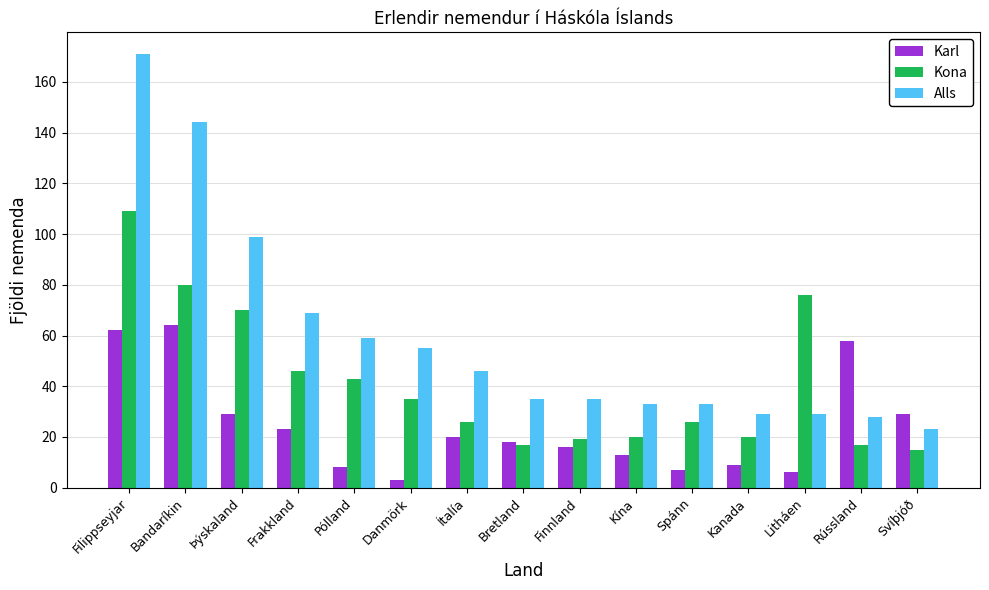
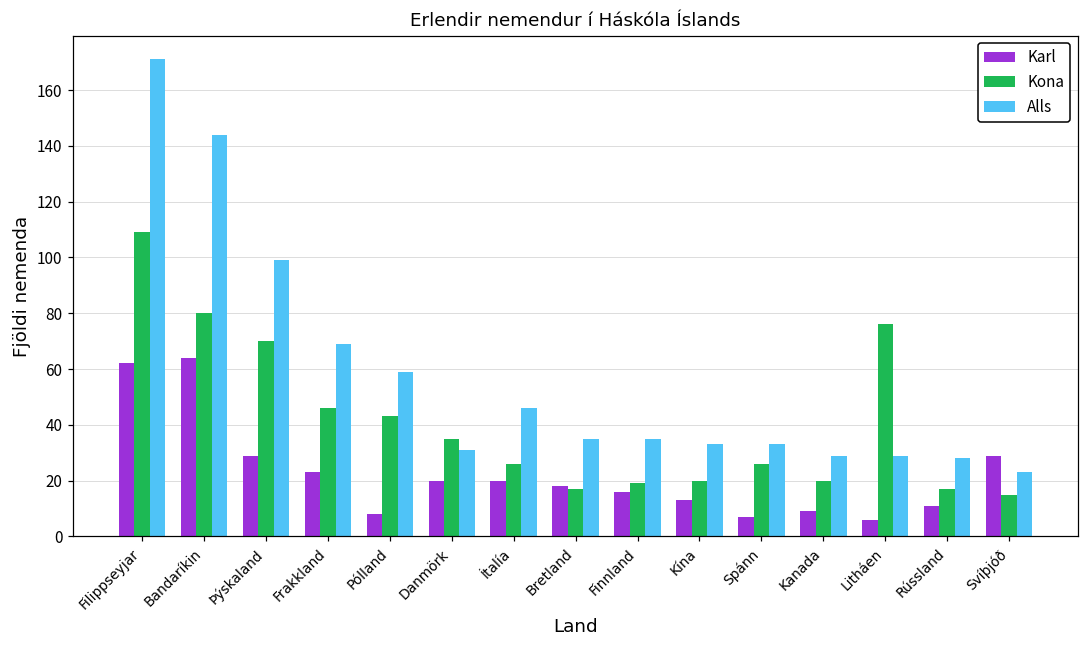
  {
    "Karl": {
      "Filippseyjar": 62,
      "Bandaríkin": 64,
      "Þýskaland": 29,
      "Frakkland": 23,
      "Pólland": 8,
-     "Danmörk": 3,
+     "Danmörk": 20,
      "Ítalía": 20,
      "Bretland": 18,
      "Finnland": 16,
      "Kína": 13,
      "Spánn": 7,
      "Kanada": 9,
      "Litháen": 6,
-     "Rússland": 58,
+     "Rússland": 11,
      "Svíþjóð": 29
    },
    "Kona": {
      "Filippseyjar": 109,
      "Bandaríkin": 80,
      "Þýskaland": 70,
      "Frakkland": 46,
      "Pólland": 43,
      "Danmörk": 35,
      "Ítalía": 26,
      "Bretland": 17,
      "Finnland": 19,
      "Kína": 20,
      "Spánn": 26,
      "Kanada": 20,
      "Litháen": 76,
      "Rússland": 17,
      "Svíþjóð": 15
    },
    "Alls": {
      "Filippseyjar": 171,
      "Bandaríkin": 144,
      "Þýskaland": 99,
      "Frakkland": 69,
      "Pólland": 59,
-     "Danmörk": 55,
+     "Danmörk": 31,
      "Ítalía": 46,
      "Bretland": 35,
      "Finnland": 35,
      "Kína": 33,
      "Spánn": 33,
      "Kanada": 29,
      "Litháen": 29,
      "Rússland": 28,
      "Svíþjóð": 23
    }
  }
